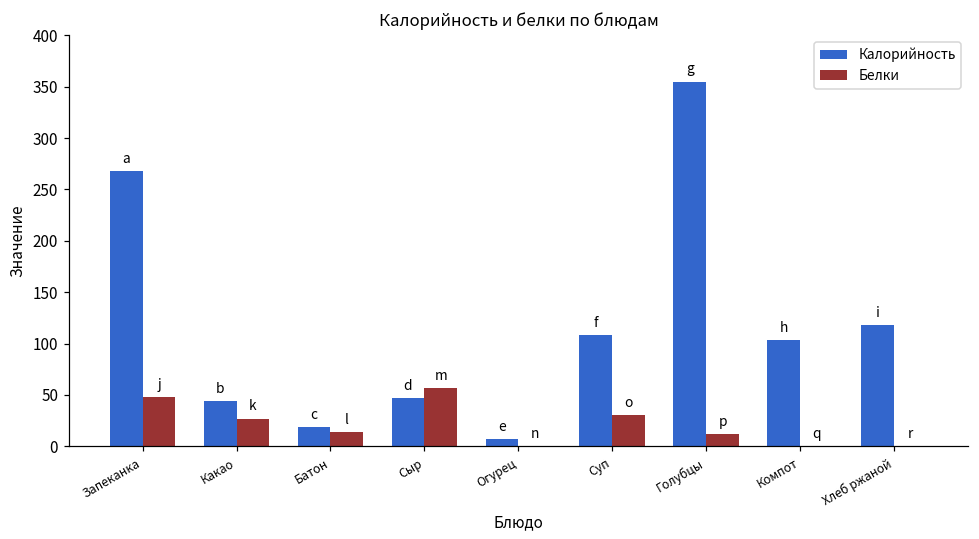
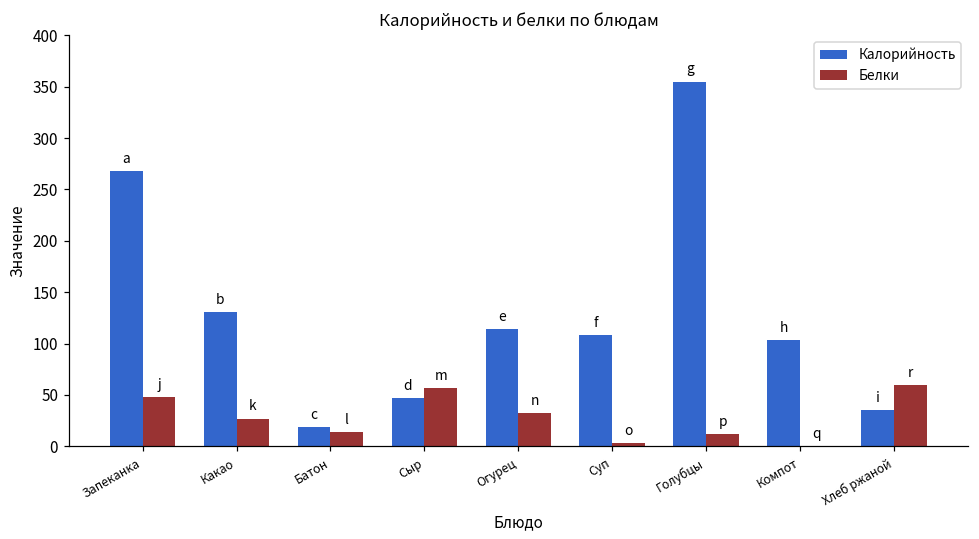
  {
    "Калорийность": {
      "Запеканка": 270,
-     "Какао": 40,
+     "Какао": 130,
      "Батон": 20,
      "Сыр": 50,
-     "Огурец": 10,
+     "Огурец": 110,
      "Суп": 110,
      "Голубцы": 360,
      "Компот": 100,
-     "Хлеб ржаной": 120
+     "Хлеб ржаной": 40
    },
    "Белки": {
      "Запеканка": 50,
      "Какао": 30,
      "Батон": 10,
      "Сыр": 60,
-     "Огурец": 0,
-     "Суп": 30,
+     "Огурец": 30,
+     "Суп": 0,
      "Голубцы": 10,
      "Компот": 0,
-     "Хлеб ржаной": 0
+     "Хлеб ржаной": 60
    }
  }
